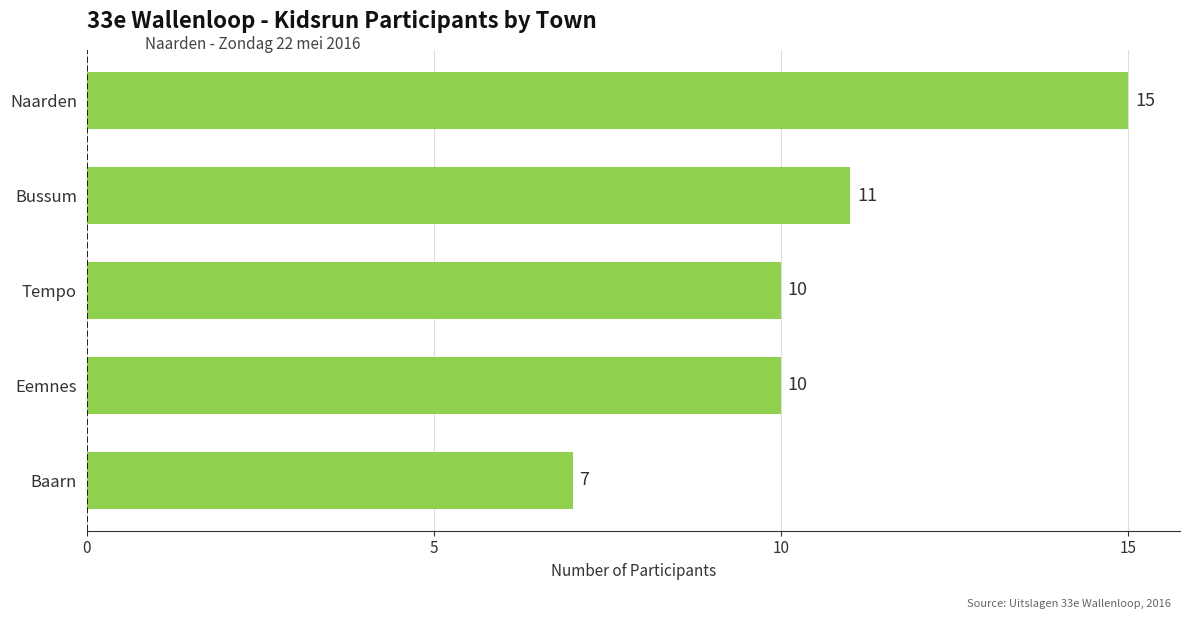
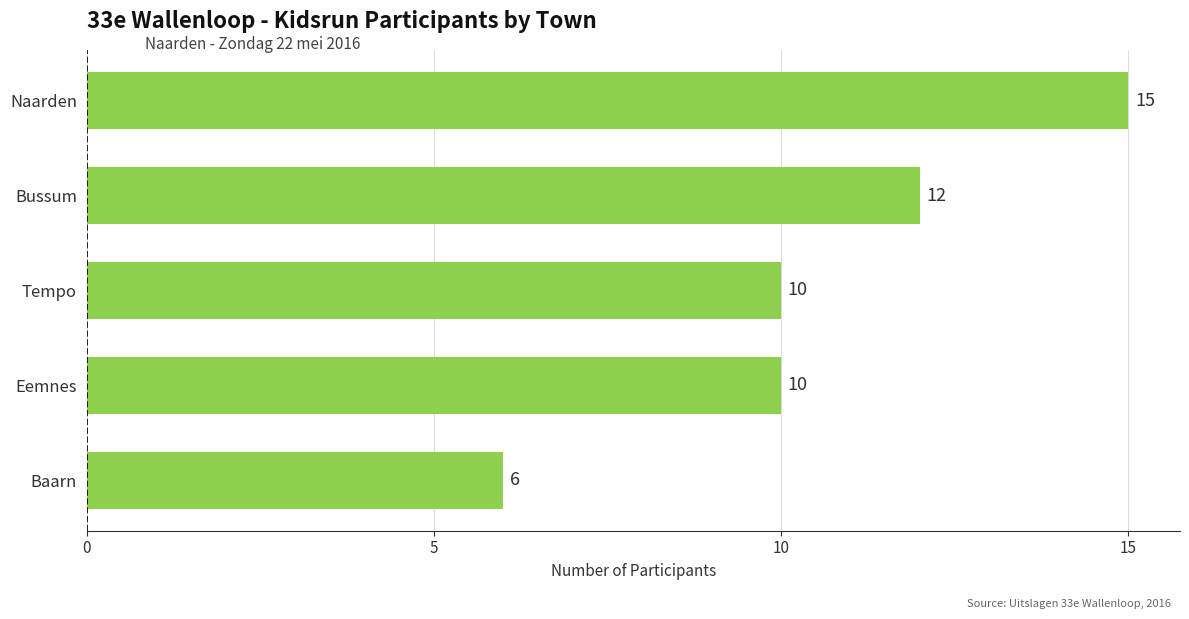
  {
    "Naarden": 15,
-   "Bussum": 11,
+   "Bussum": 12,
    "Tempo": 10,
    "Eemnes": 10,
-   "Baarn": 7
+   "Baarn": 6
  }
